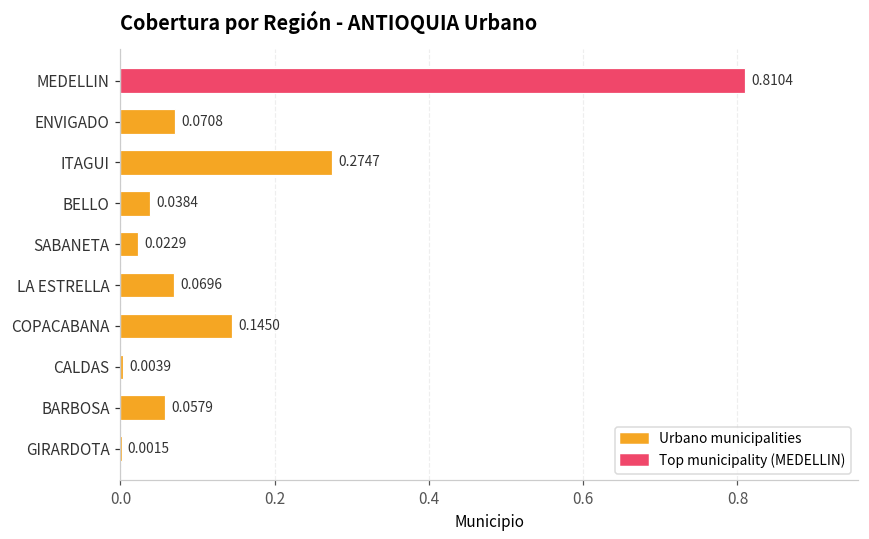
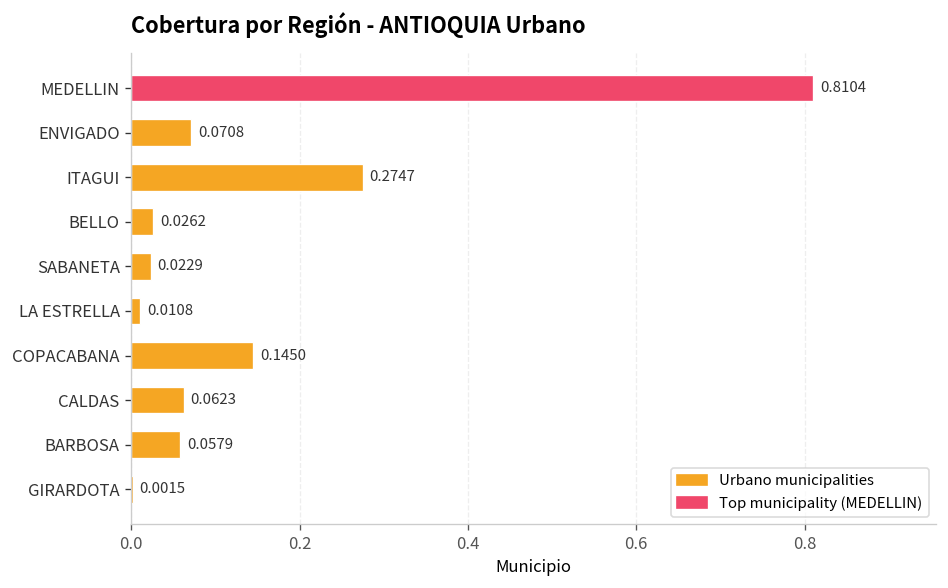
  {
    "MEDELLIN": 0.8104,
    "ENVIGADO": 0.0708,
    "ITAGUI": 0.2747,
-   "BELLO": 0.0384,
+   "BELLO": 0.0262,
    "SABANETA": 0.0229,
-   "LA ESTRELLA": 0.0696,
+   "LA ESTRELLA": 0.0108,
    "COPACABANA": 0.1450,
-   "CALDAS": 0.0039,
+   "CALDAS": 0.0623,
    "BARBOSA": 0.0579,
    "GIRARDOTA": 0.0015
  }
